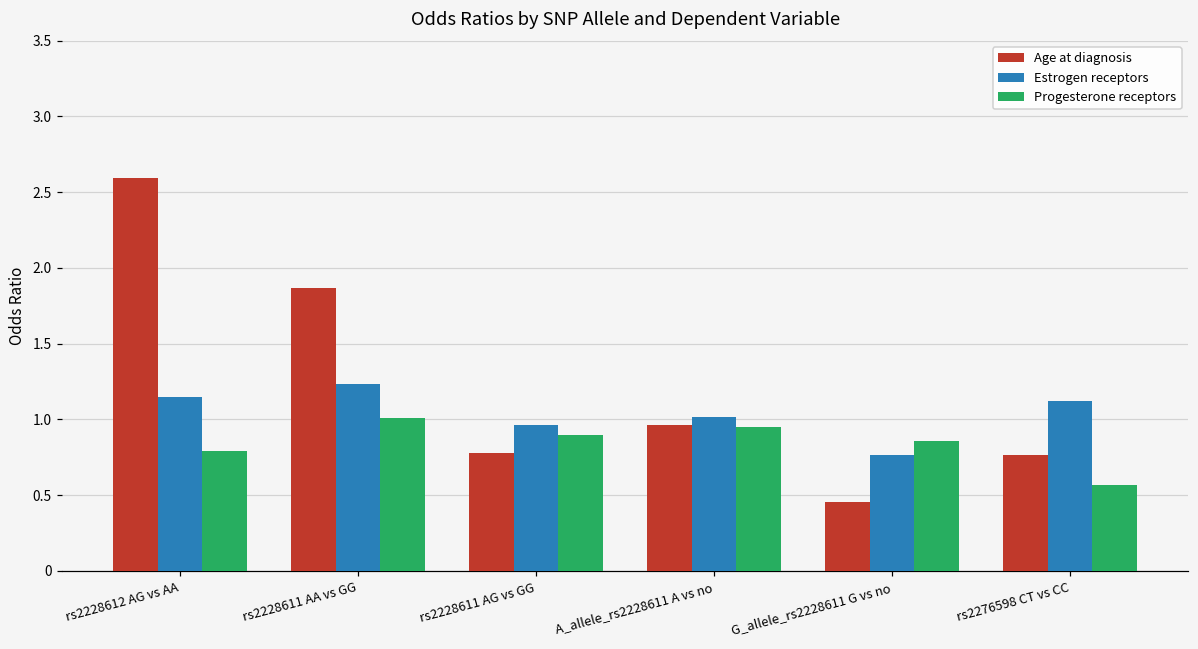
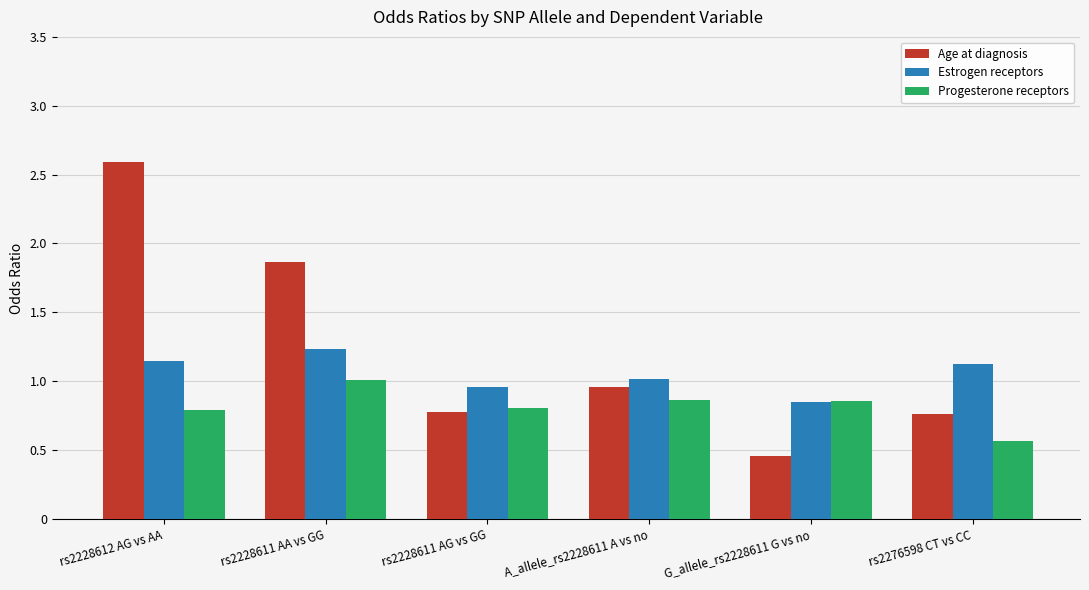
  {
    "Age at diagnosis": {
      "rs2228612 AG vs AA": 2.59,
      "rs2228611 AA vs GG": 1.87,
      "rs2228611 AG vs GG": 0.78,
      "A_allele_rs2228611 A vs no": 0.96,
      "G_allele_rs2228611 G vs no": 0.46,
      "rs2276598 CT vs CC": 0.76
    },
    "Estrogen receptors": {
      "rs2228612 AG vs AA": 1.14,
      "rs2228611 AA vs GG": 1.24,
      "rs2228611 AG vs GG": 0.96,
      "A_allele_rs2228611 A vs no": 1.02,
-     "G_allele_rs2228611 G vs no": 0.76,
+     "G_allele_rs2228611 G vs no": 0.85,
      "rs2276598 CT vs CC": 1.12
    },
    "Progesterone receptors": {
      "rs2228612 AG vs AA": 0.79,
      "rs2228611 AA vs GG": 1.01,
-     "rs2228611 AG vs GG": 0.90,
-     "A_allele_rs2228611 A vs no": 0.95,
+     "rs2228611 AG vs GG": 0.80,
+     "A_allele_rs2228611 A vs no": 0.86,
      "G_allele_rs2228611 G vs no": 0.86,
      "rs2276598 CT vs CC": 0.56
    }
  }
